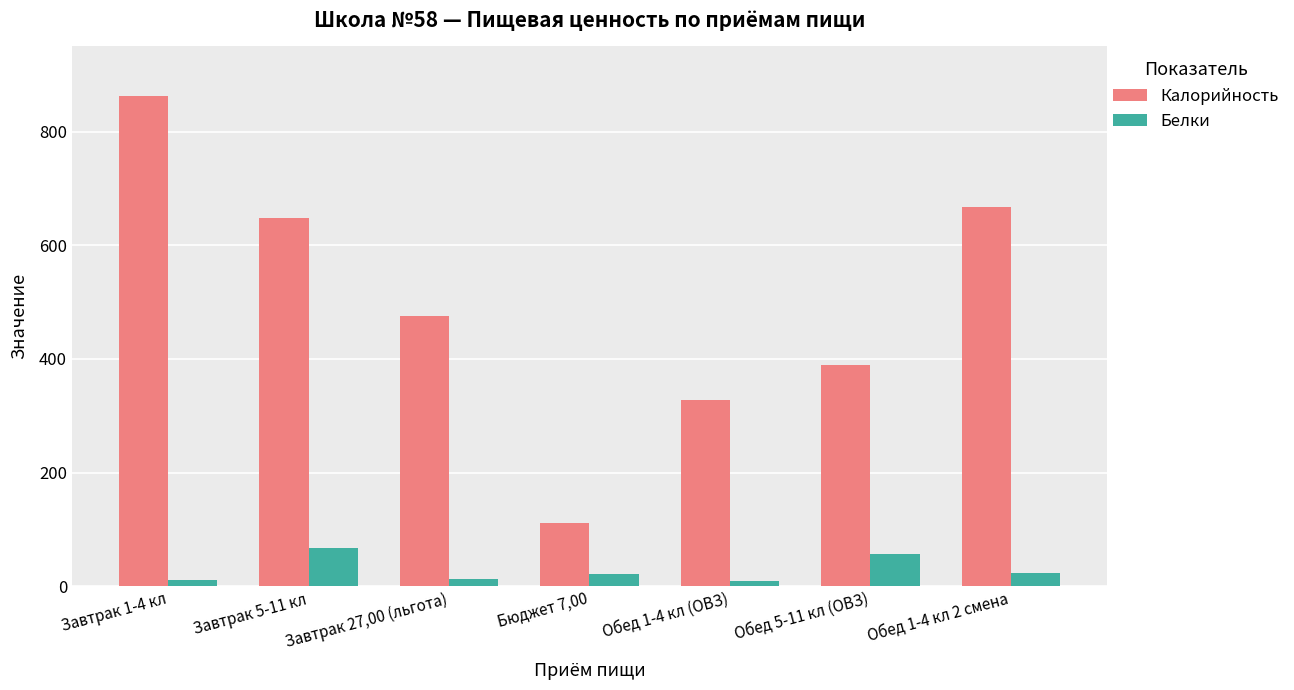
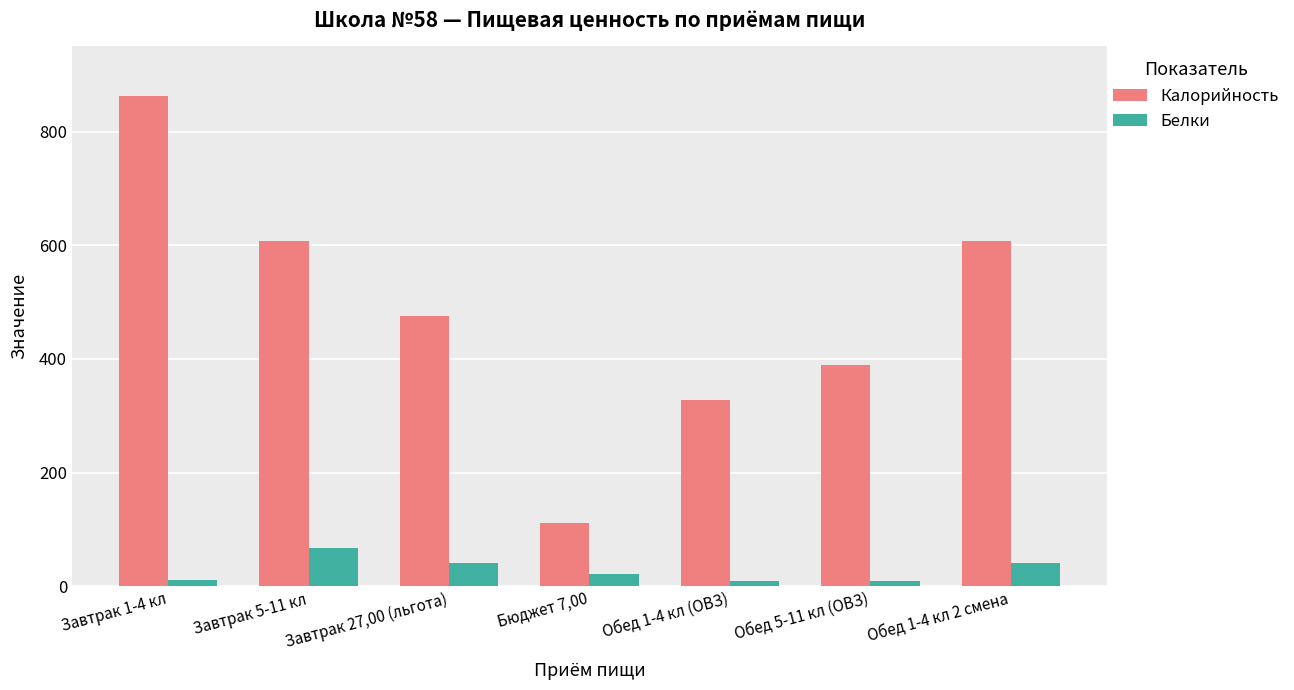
  {
    "Калорийность": {
      "Завтрак 1-4 кл": 860,
-     "Завтрак 5-11 кл": 650,
+     "Завтрак 5-11 кл": 610,
      "Завтрак 27,00 (льгота)": 480,
      "Бюджет 7,00": 110,
      "Обед 1-4 кл (ОВЗ)": 330,
      "Обед 5-11 кл (ОВЗ)": 390,
-     "Обед 1-4 кл 2 смена": 670
+     "Обед 1-4 кл 2 смена": 610
    },
    "Белки": {
      "Завтрак 1-4 кл": 10,
      "Завтрак 5-11 кл": 70,
-     "Завтрак 27,00 (льгота)": 10,
+     "Завтрак 27,00 (льгота)": 40,
      "Бюджет 7,00": 20,
      "Обед 1-4 кл (ОВЗ)": 10,
-     "Обед 5-11 кл (ОВЗ)": 60,
-     "Обед 1-4 кл 2 смена": 20
+     "Обед 5-11 кл (ОВЗ)": 10,
+     "Обед 1-4 кл 2 смена": 40
    }
  }
